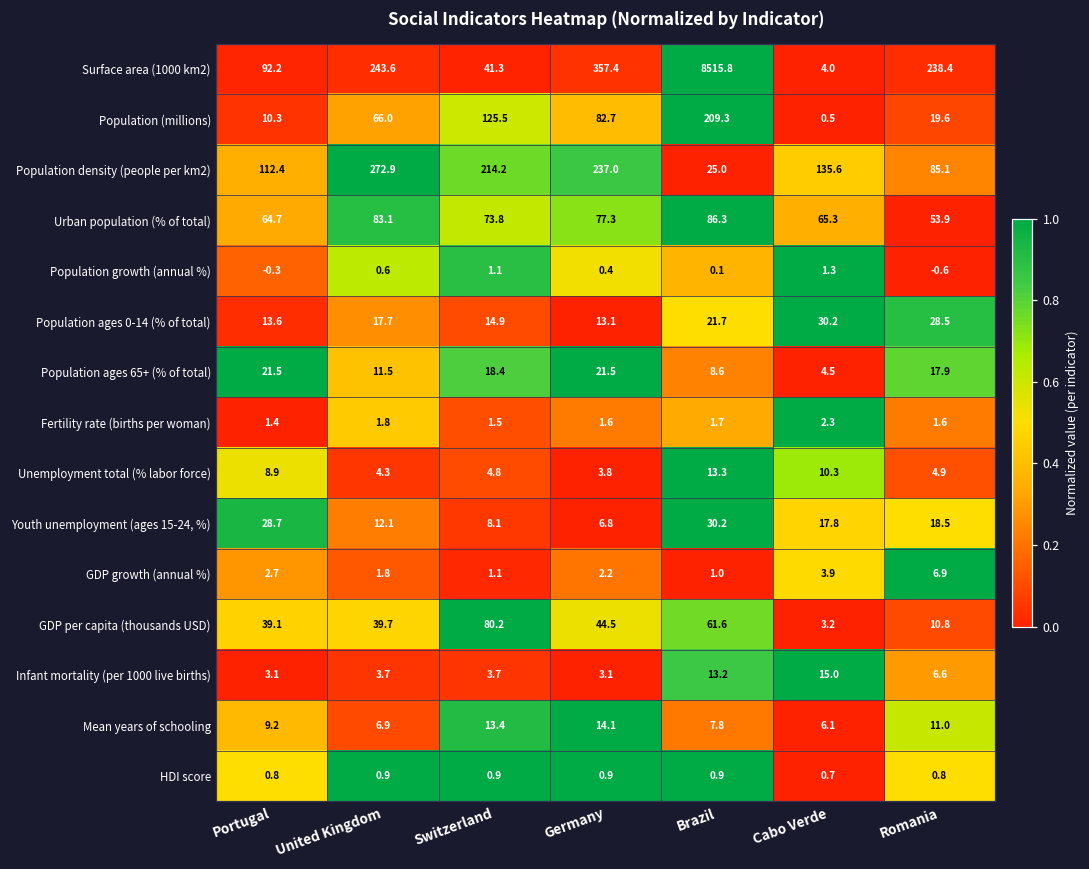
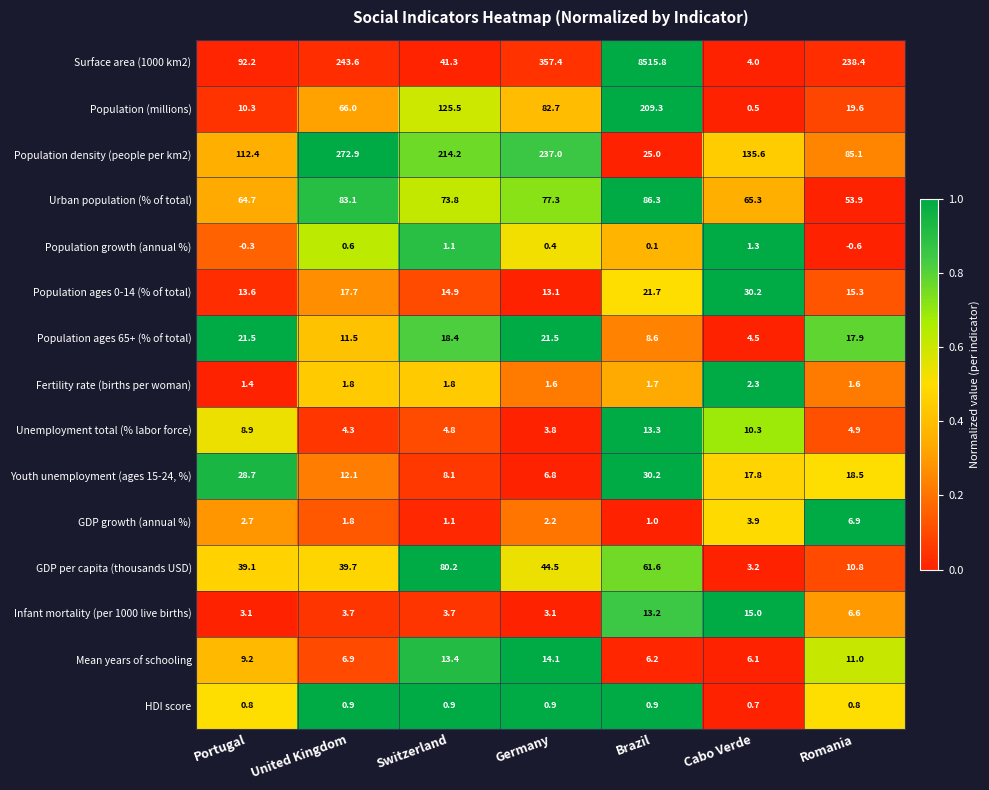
  {
    "Surface area (1000 km2)": {
      "Portugal": 92.2,
      "United Kingdom": 243.6,
      "Switzerland": 41.3,
      "Germany": 357.4,
      "Brazil": 8515.8,
      "Cabo Verde": 4.0,
      "Romania": 238.4
    },
    "Population (millions)": {
      "Portugal": 10.3,
      "United Kingdom": 66.0,
      "Switzerland": 125.5,
      "Germany": 82.7,
      "Brazil": 209.3,
      "Cabo Verde": 0.5,
      "Romania": 19.6
    },
    "Population density (people per km2)": {
      "Portugal": 112.4,
      "United Kingdom": 272.9,
      "Switzerland": 214.2,
      "Germany": 237.0,
      "Brazil": 25.0,
      "Cabo Verde": 135.6,
      "Romania": 85.1
    },
    "Urban population (% of total)": {
      "Portugal": 64.7,
      "United Kingdom": 83.1,
      "Switzerland": 73.8,
      "Germany": 77.3,
      "Brazil": 86.3,
      "Cabo Verde": 65.3,
      "Romania": 53.9
    },
    "Population growth (annual %)": {
      "Portugal": -0.3,
      "United Kingdom": 0.6,
      "Switzerland": 1.1,
      "Germany": 0.4,
      "Brazil": 0.1,
      "Cabo Verde": 1.3,
      "Romania": -0.6
    },
    "Population ages 0-14 (% of total)": {
      "Portugal": 13.6,
      "United Kingdom": 17.7,
      "Switzerland": 14.9,
      "Germany": 13.1,
      "Brazil": 21.7,
      "Cabo Verde": 30.2,
-     "Romania": 28.5
+     "Romania": 15.3
    },
    "Population ages 65+ (% of total)": {
      "Portugal": 21.5,
      "United Kingdom": 11.5,
      "Switzerland": 18.4,
      "Germany": 21.5,
      "Brazil": 8.6,
      "Cabo Verde": 4.5,
      "Romania": 17.9
    },
    "Fertility rate (births per woman)": {
      "Portugal": 1.4,
      "United Kingdom": 1.8,
-     "Switzerland": 1.5,
+     "Switzerland": 1.8,
      "Germany": 1.6,
      "Brazil": 1.7,
      "Cabo Verde": 2.3,
      "Romania": 1.6
    },
    "Unemployment total (% labor force)": {
      "Portugal": 8.9,
      "United Kingdom": 4.3,
      "Switzerland": 4.8,
      "Germany": 3.8,
      "Brazil": 13.3,
      "Cabo Verde": 10.3,
      "Romania": 4.9
    },
    "Youth unemployment (ages 15-24, %)": {
      "Portugal": 28.7,
      "United Kingdom": 12.1,
      "Switzerland": 8.1,
      "Germany": 6.8,
      "Brazil": 30.2,
      "Cabo Verde": 17.8,
      "Romania": 18.5
    },
    "GDP growth (annual %)": {
      "Portugal": 2.7,
      "United Kingdom": 1.8,
      "Switzerland": 1.1,
      "Germany": 2.2,
      "Brazil": 1.0,
      "Cabo Verde": 3.9,
      "Romania": 6.9
    },
    "GDP per capita (thousands USD)": {
      "Portugal": 39.1,
      "United Kingdom": 39.7,
      "Switzerland": 80.2,
      "Germany": 44.5,
      "Brazil": 61.6,
      "Cabo Verde": 3.2,
      "Romania": 10.8
    },
    "Infant mortality (per 1000 live births)": {
      "Portugal": 3.1,
      "United Kingdom": 3.7,
      "Switzerland": 3.7,
      "Germany": 3.1,
      "Brazil": 13.2,
      "Cabo Verde": 15.0,
      "Romania": 6.6
    },
    "Mean years of schooling": {
      "Portugal": 9.2,
      "United Kingdom": 6.9,
      "Switzerland": 13.4,
      "Germany": 14.1,
-     "Brazil": 7.8,
+     "Brazil": 6.2,
      "Cabo Verde": 6.1,
      "Romania": 11.0
    },
    "HDI score": {
      "Portugal": 0.8,
      "United Kingdom": 0.9,
      "Switzerland": 0.9,
      "Germany": 0.9,
      "Brazil": 0.9,
      "Cabo Verde": 0.7,
      "Romania": 0.8
    }
  }
